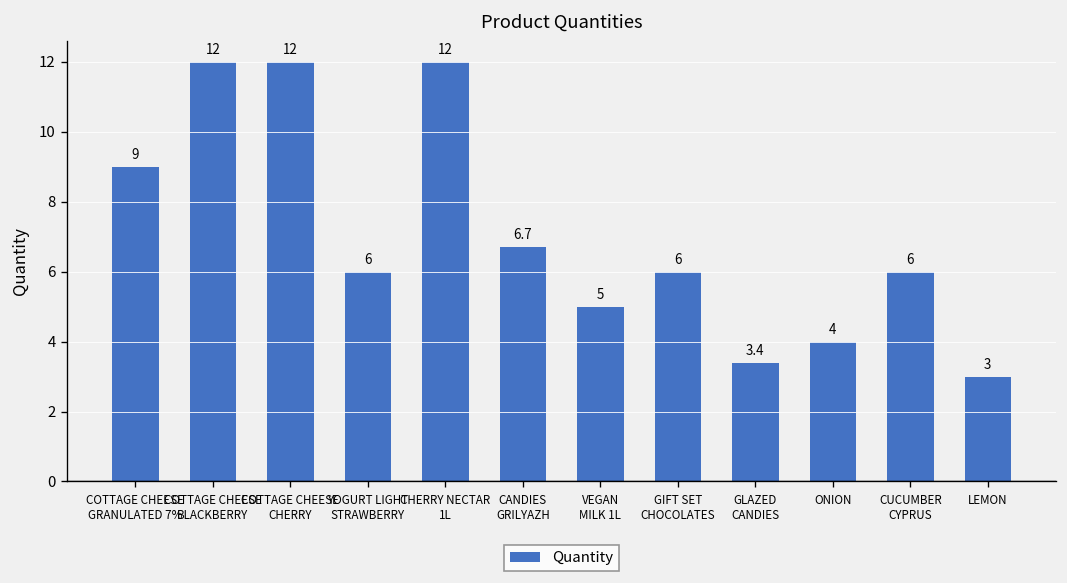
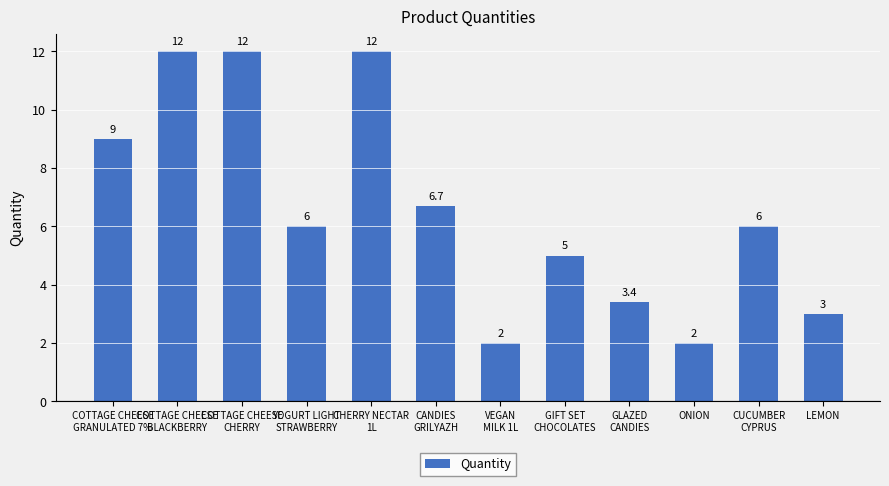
  {
    "CHERRY NECTAR 1L": 12,
    "CANDIES GRILYAZH": 6.7,
-   "VEGAN MILK 1L": 5,
-   "GIFT SET CHOCOLATES": 6,
+   "VEGAN MILK 1L": 2,
+   "GIFT SET CHOCOLATES": 5,
    "GLAZED CANDIES": 3.4,
-   "ONION": 4,
+   "ONION": 2,
    "CUCUMBER CYPRUS": 6,
    "LEMON": 3
  }
